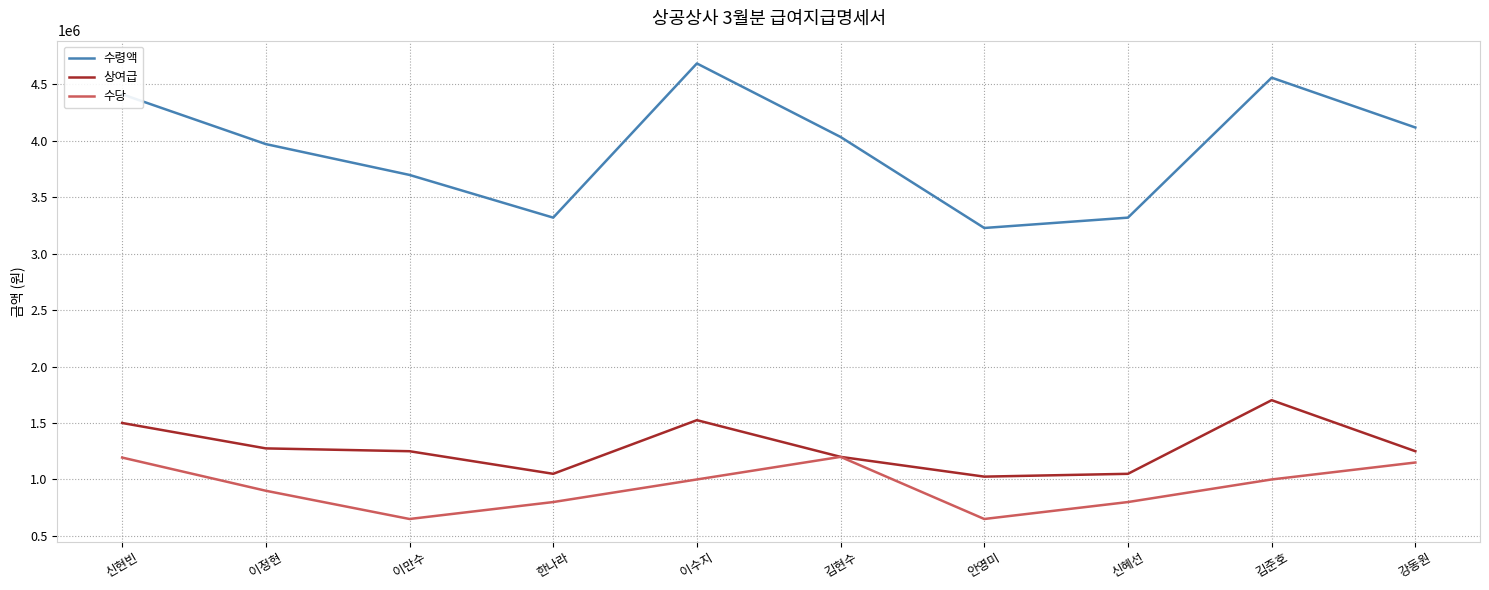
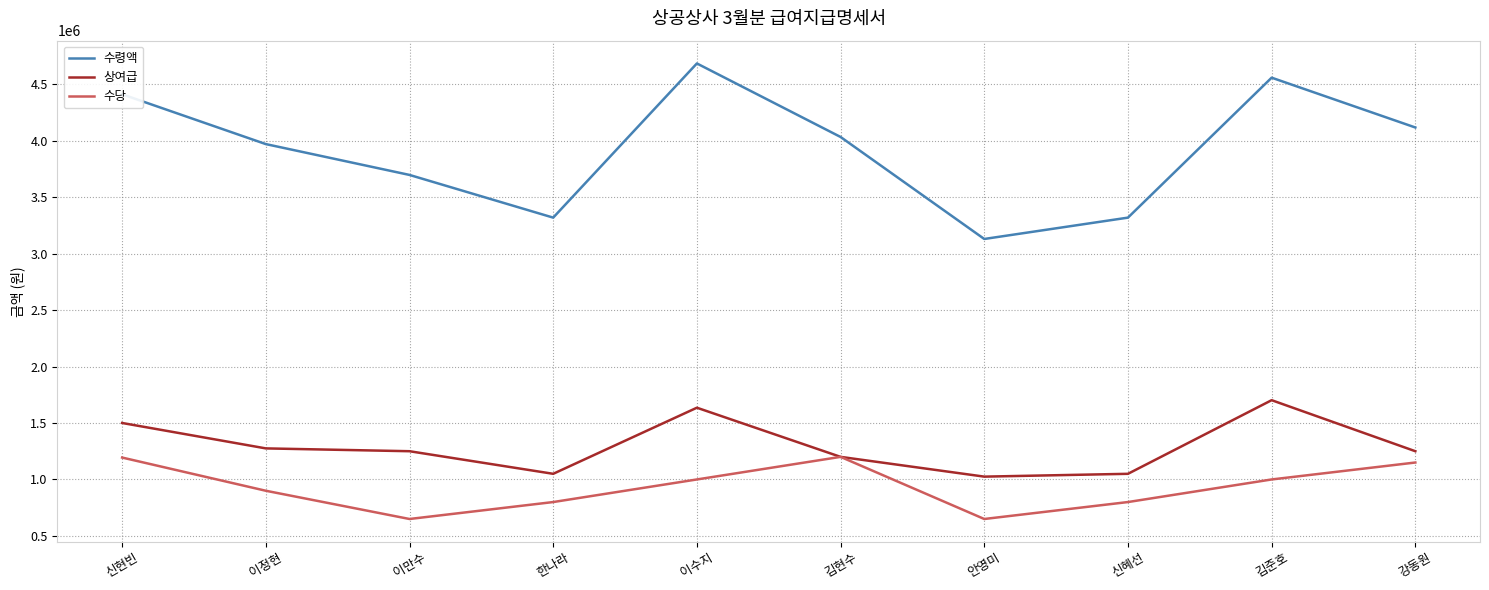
  {
    "수령액": {
      "이정현": 3970000,
      "이만수": 3700000,
      "한나라": 3320000,
      "이수지": 4680000,
      "김현수": 4030000,
-     "안영미": 3230000,
+     "안영미": 3130000,
      "신혜선": 3320000,
      "김준호": 4560000,
      "강동원": 4120000
    },
    "상여급": {
      "신현빈": 1500000,
      "이정현": 1280000,
      "이만수": 1250000,
      "한나라": 1050000,
-     "이수지": 1530000,
+     "이수지": 1640000,
      "안영미": 1030000,
      "신혜선": 1050000,
      "김준호": 1700000,
      "강동원": 1250000
    },
    "수당": {
      "신현빈": 1190000,
      "이정현": 900000,
      "이만수": 650000,
      "한나라": 800000,
      "이수지": 1000000,
      "안영미": 650000,
      "신혜선": 800000,
      "김준호": 1000000,
      "강동원": 1150000
    }
  }
